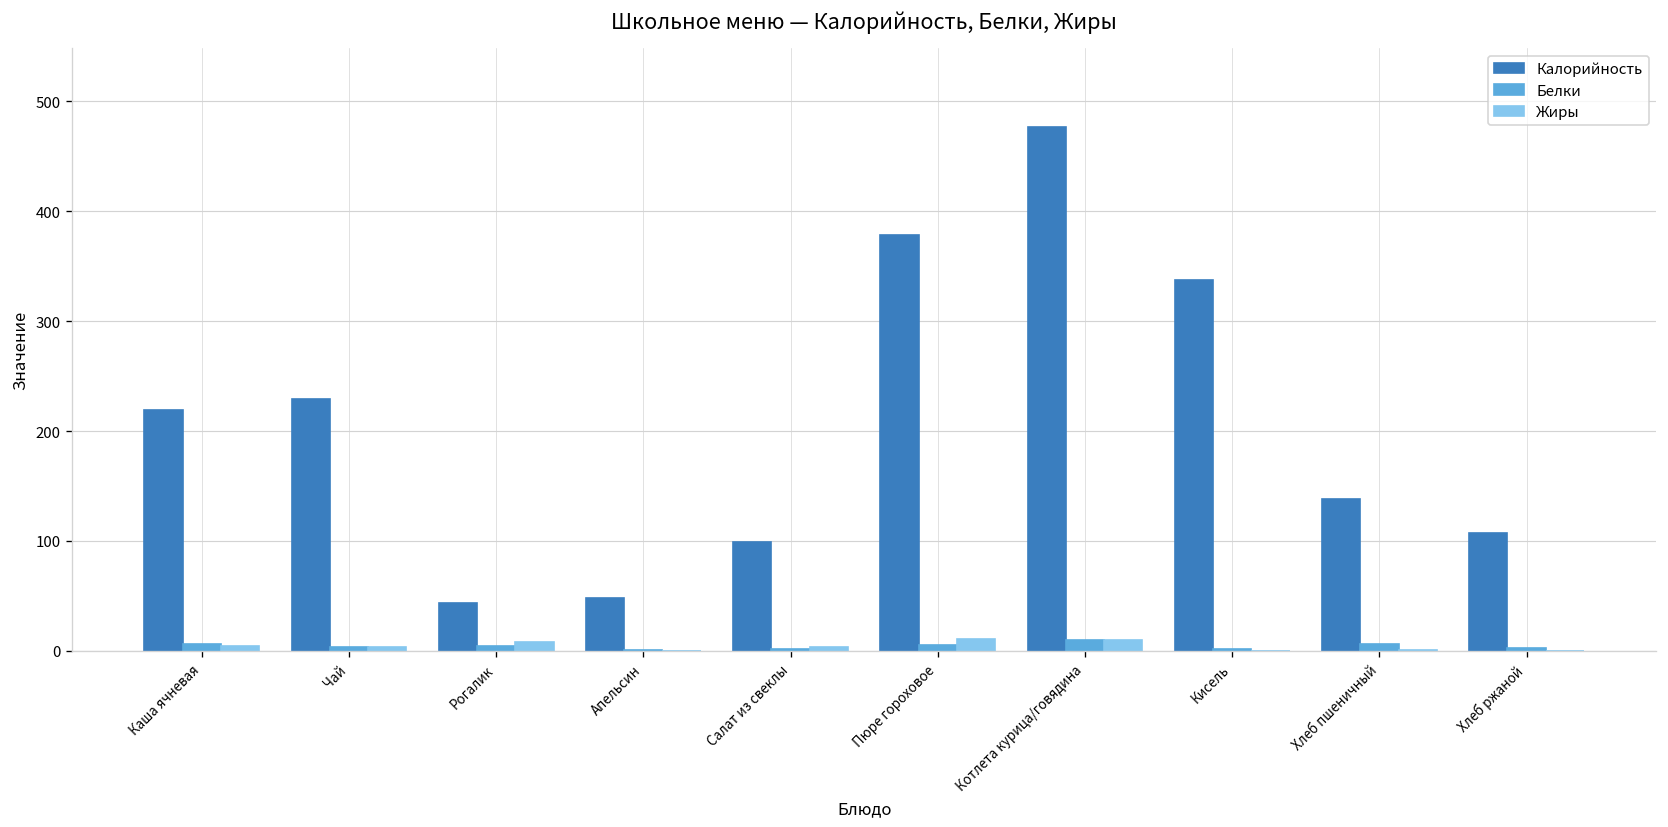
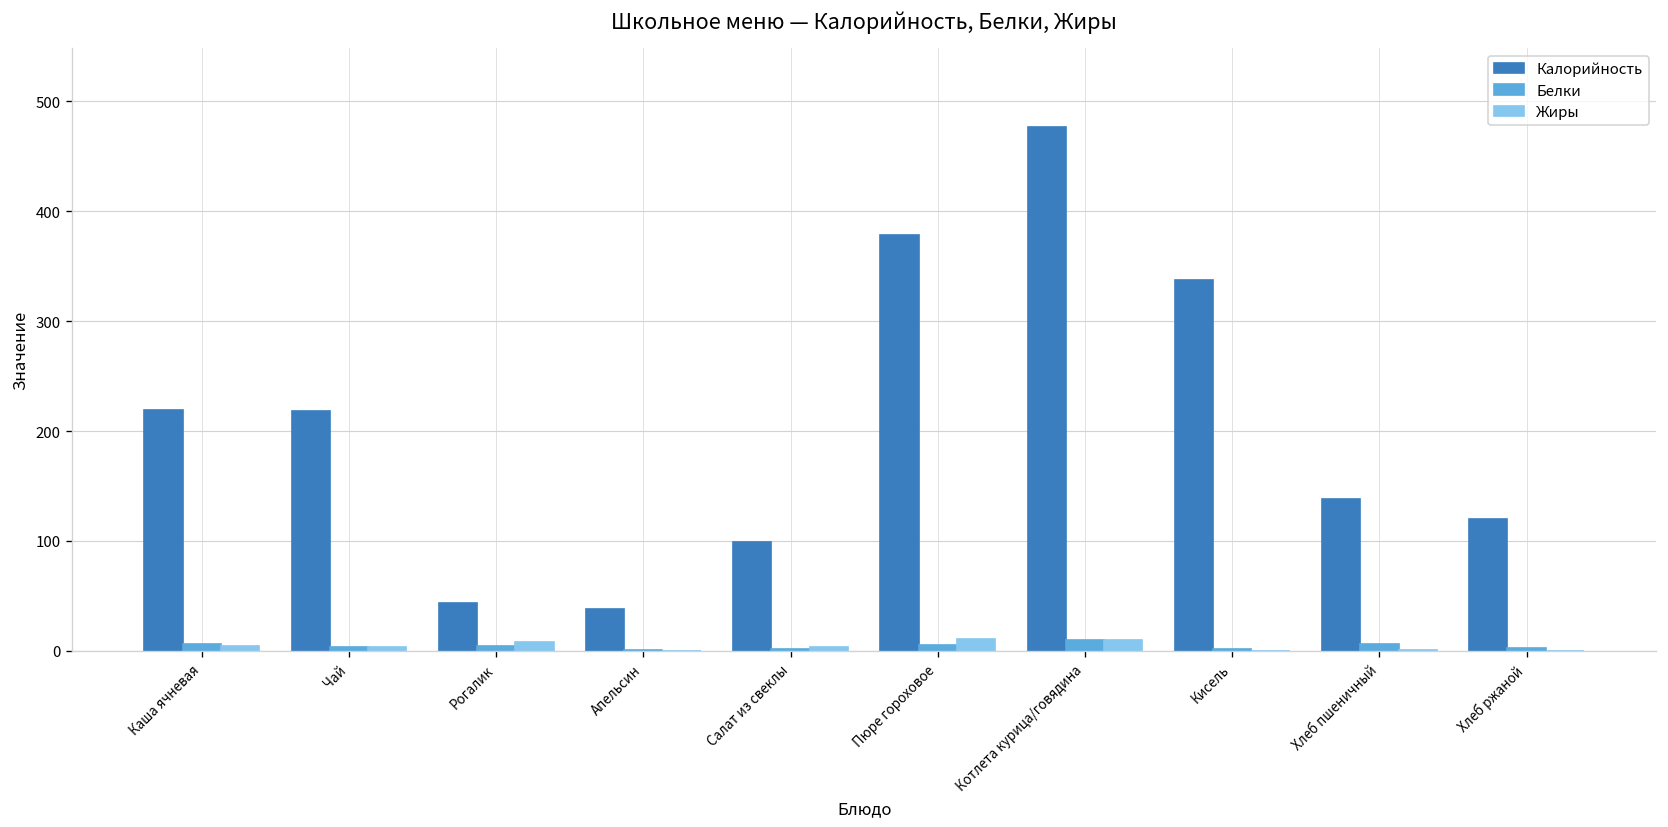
  {
    "Калорийность": {
      "Каша ячневая": 220,
-     "Чай": 230,
+     "Чай": 220,
      "Рогалик": 40,
-     "Апельсин": 50,
+     "Апельсин": 40,
      "Салат из свеклы": 100,
      "Пюре гороховое": 380,
      "Котлета курица/говядина": 480,
      "Кисель": 340,
      "Хлеб пшеничный": 140,
-     "Хлеб ржаной": 110
+     "Хлеб ржаной": 120
    }
  }
